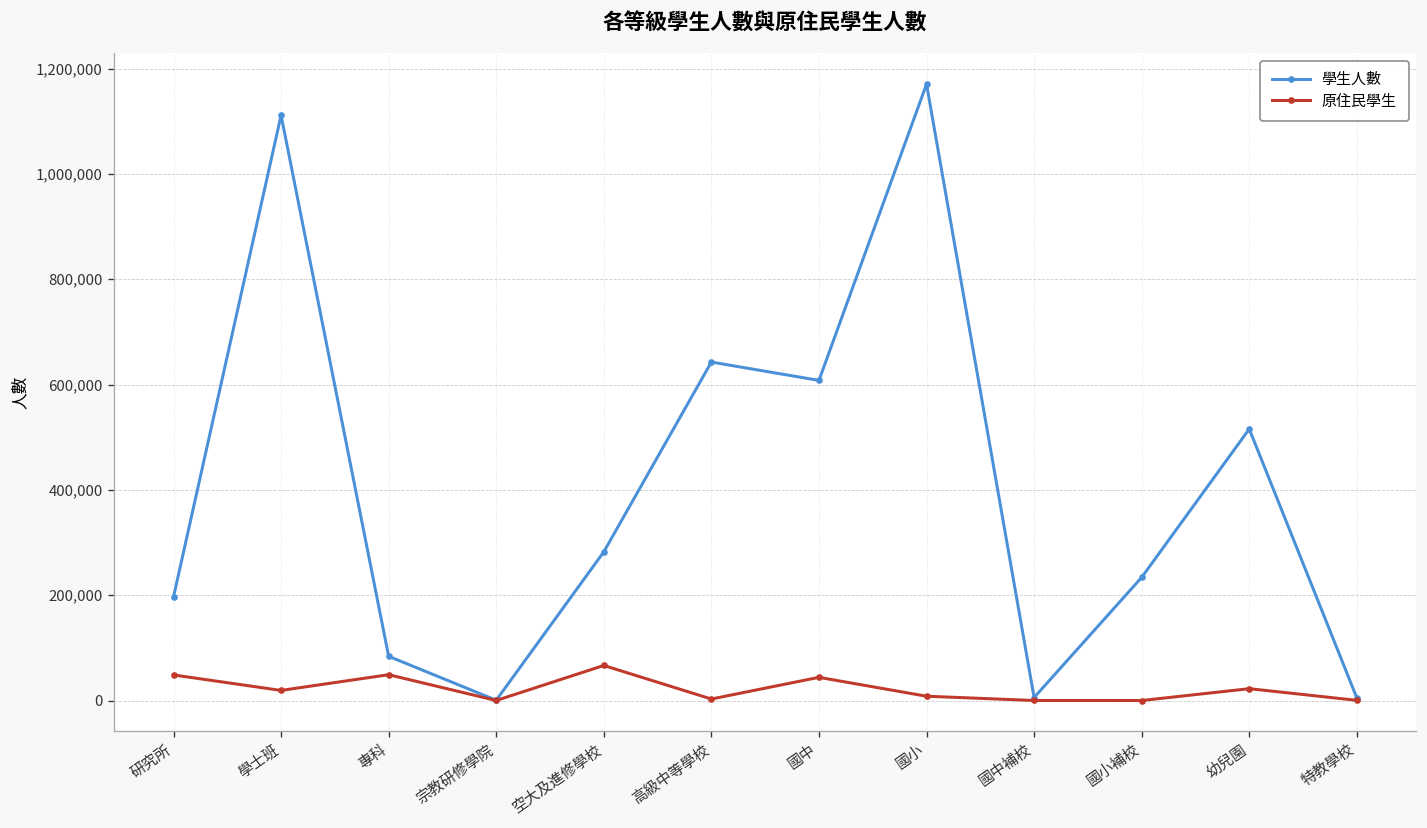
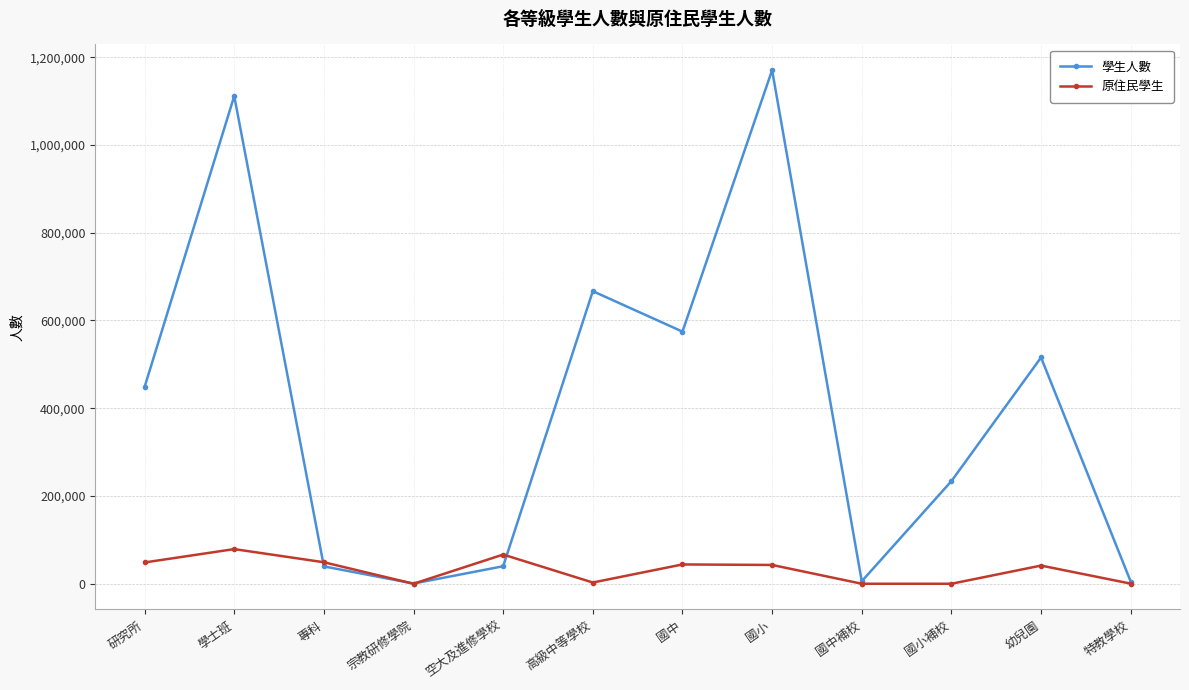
  {
    "學生人數": {
-     "研究所": "200,000",
+     "研究所": "450,000",
      "學士班": "1,110,000",
-     "專科": "80,000",
-     "空大及進修學校": "280,000",
-     "高級中等學校": "640,000",
-     "國中": "610,000",
+     "專科": "40,000",
+     "空大及進修學校": "40,000",
+     "高級中等學校": "670,000",
+     "國中": "570,000",
      "國小": "1,170,000",
      "國小補校": "230,000",
      "幼兒園": "520,000"
    },
    "原住民學生": {
      "研究所": "50,000",
-     "學士班": "20,000",
+     "學士班": "80,000",
      "專科": "50,000",
      "空大及進修學校": "70,000",
      "高級中等學校": "0",
      "國中": "40,000",
-     "國小": "10,000",
+     "國小": "40,000",
      "國小補校": "0",
-     "幼兒園": "20,000"
+     "幼兒園": "40,000"
    }
  }
